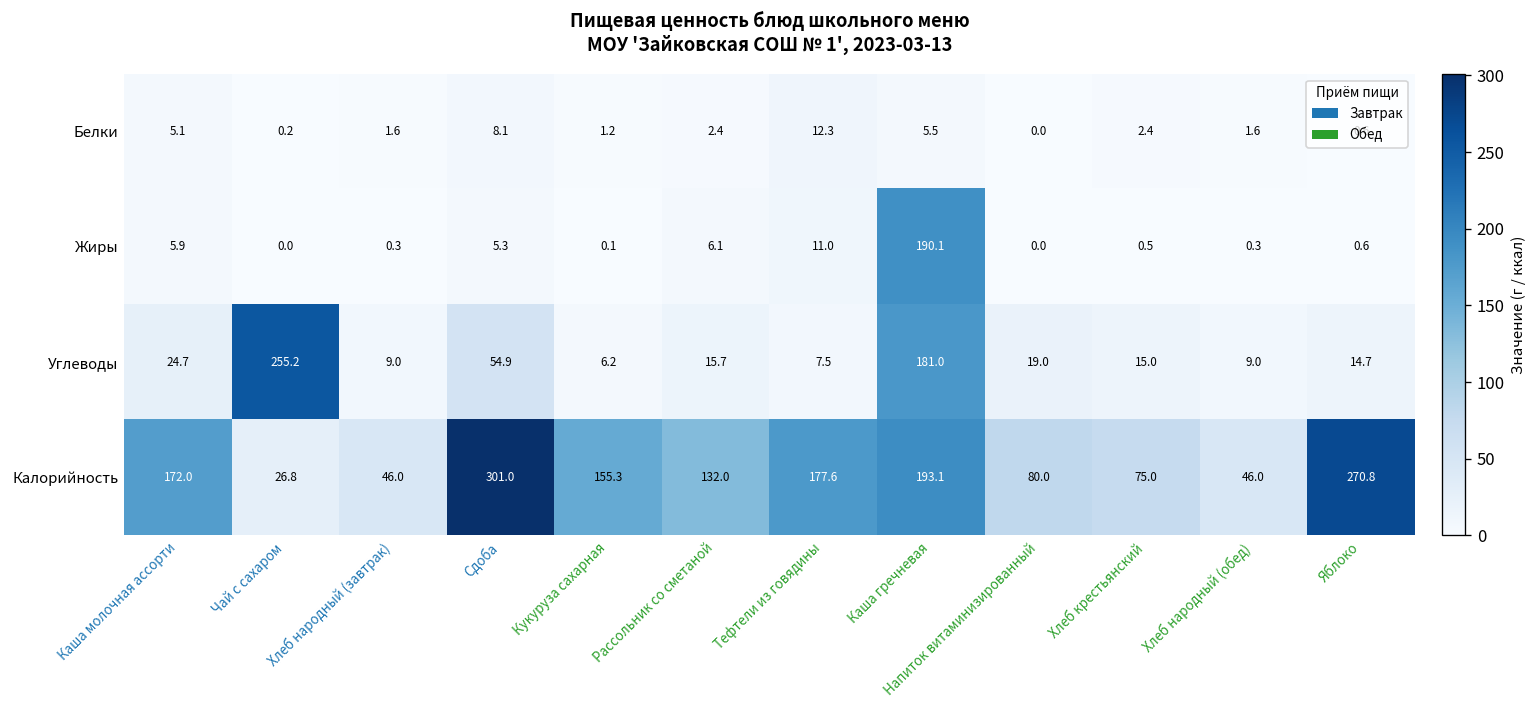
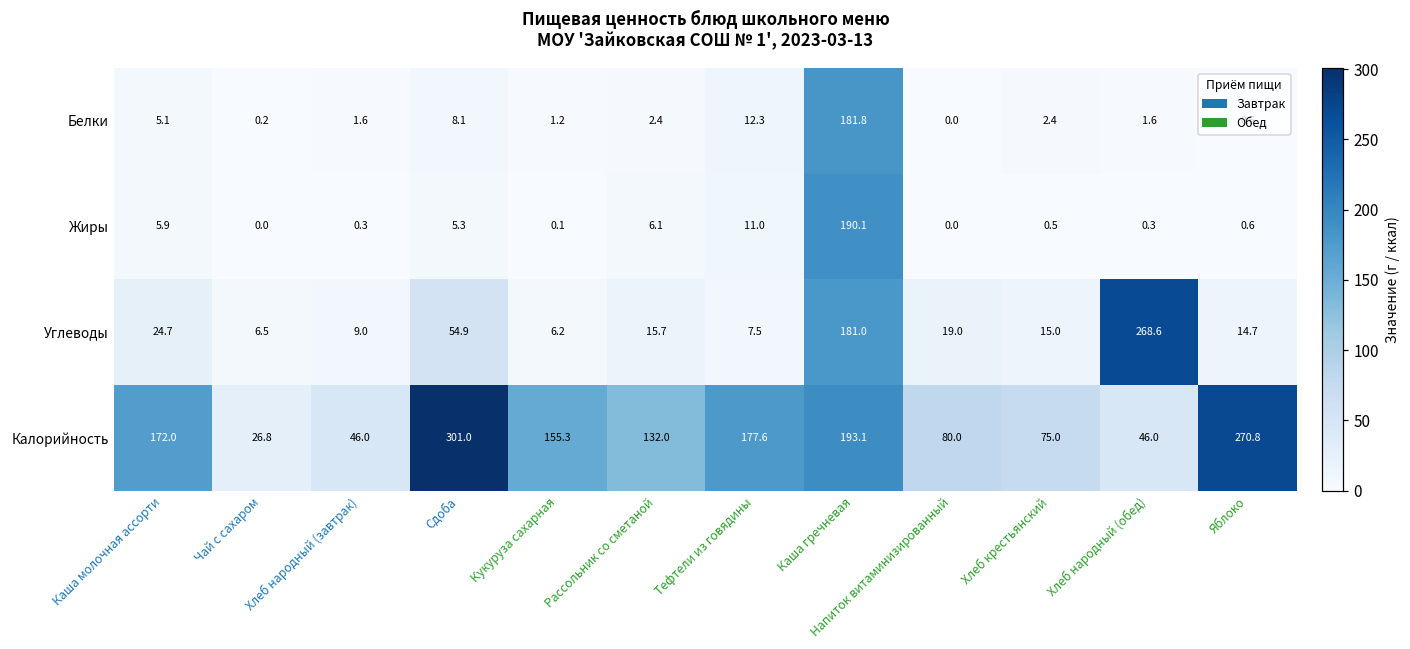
  {
    "Белки": {
      "Каша молочная ассорти": 5.1,
      "Чай с сахаром": 0.2,
      "Хлеб народный (завтрак)": 1.6,
      "Сдоба": 8.1,
      "Кукуруза сахарная": 1.2,
      "Рассольник со сметаной": 2.4,
      "Тефтели из говядины": 12.3,
-     "Каша гречневая": 5.5,
+     "Каша гречневая": 181.8,
      "Напиток витаминизированный": 0.0,
      "Хлеб крестьянский": 2.4,
      "Хлеб народный (обед)": 1.6
    },
    "Жиры": {
      "Каша молочная ассорти": 5.9,
      "Чай с сахаром": 0.0,
      "Хлеб народный (завтрак)": 0.3,
      "Сдоба": 5.3,
      "Кукуруза сахарная": 0.1,
      "Рассольник со сметаной": 6.1,
      "Тефтели из говядины": 11.0,
      "Каша гречневая": 190.1,
      "Напиток витаминизированный": 0.0,
      "Хлеб крестьянский": 0.5,
      "Хлеб народный (обед)": 0.3,
      "Яблоко": 0.6
    },
    "Углеводы": {
      "Каша молочная ассорти": 24.7,
-     "Чай с сахаром": 255.2,
+     "Чай с сахаром": 6.5,
      "Хлеб народный (завтрак)": 9.0,
      "Сдоба": 54.9,
      "Кукуруза сахарная": 6.2,
      "Рассольник со сметаной": 15.7,
      "Тефтели из говядины": 7.5,
      "Каша гречневая": 181.0,
      "Напиток витаминизированный": 19.0,
      "Хлеб крестьянский": 15.0,
-     "Хлеб народный (обед)": 9.0,
+     "Хлеб народный (обед)": 268.6,
      "Яблоко": 14.7
    },
    "Калорийность": {
      "Каша молочная ассорти": 172.0,
      "Чай с сахаром": 26.8,
      "Хлеб народный (завтрак)": 46.0,
      "Сдоба": 301.0,
      "Кукуруза сахарная": 155.3,
      "Рассольник со сметаной": 132.0,
      "Тефтели из говядины": 177.6,
      "Каша гречневая": 193.1,
      "Напиток витаминизированный": 80.0,
      "Хлеб крестьянский": 75.0,
      "Хлеб народный (обед)": 46.0,
      "Яблоко": 270.8
    }
  }
